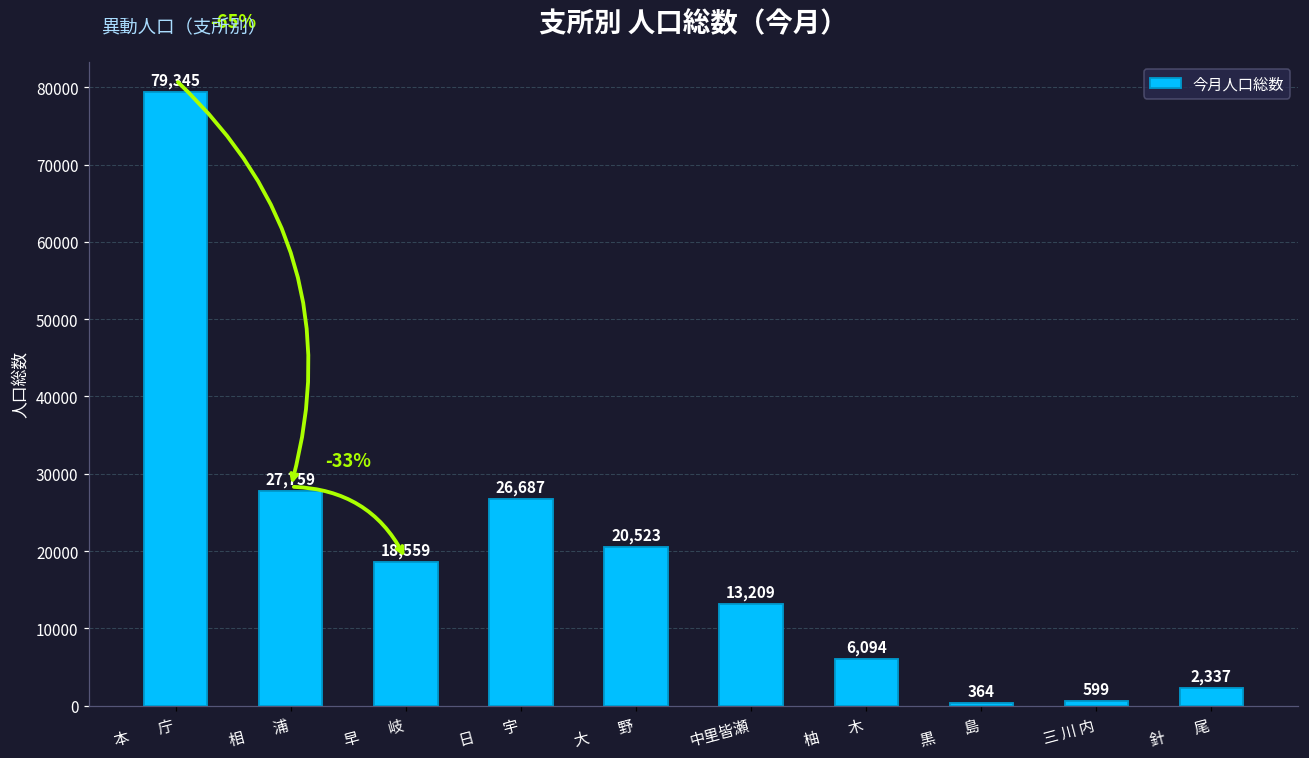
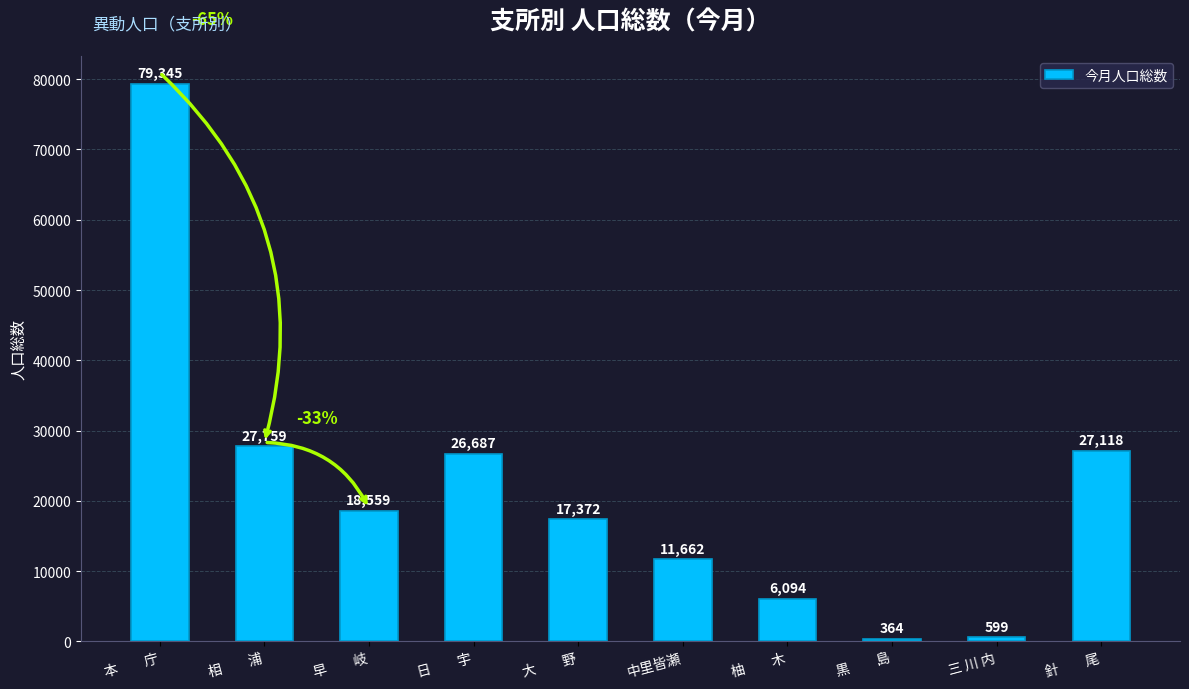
  {
    "本 庁": "79,345",
    "相 浦": "27,759",
    "早 岐": "18,559",
    "日 宇": "26,687",
-   "大 野": "20,523",
-   "中里皆瀬": "13,209",
+   "大 野": "17,372",
+   "中里皆瀬": "11,662",
    "柚 木": "6,094",
    "黒 島": "364",
    "三 川 内": "599",
-   "針 尾": "2,337"
+   "針 尾": "27,118"
  }
